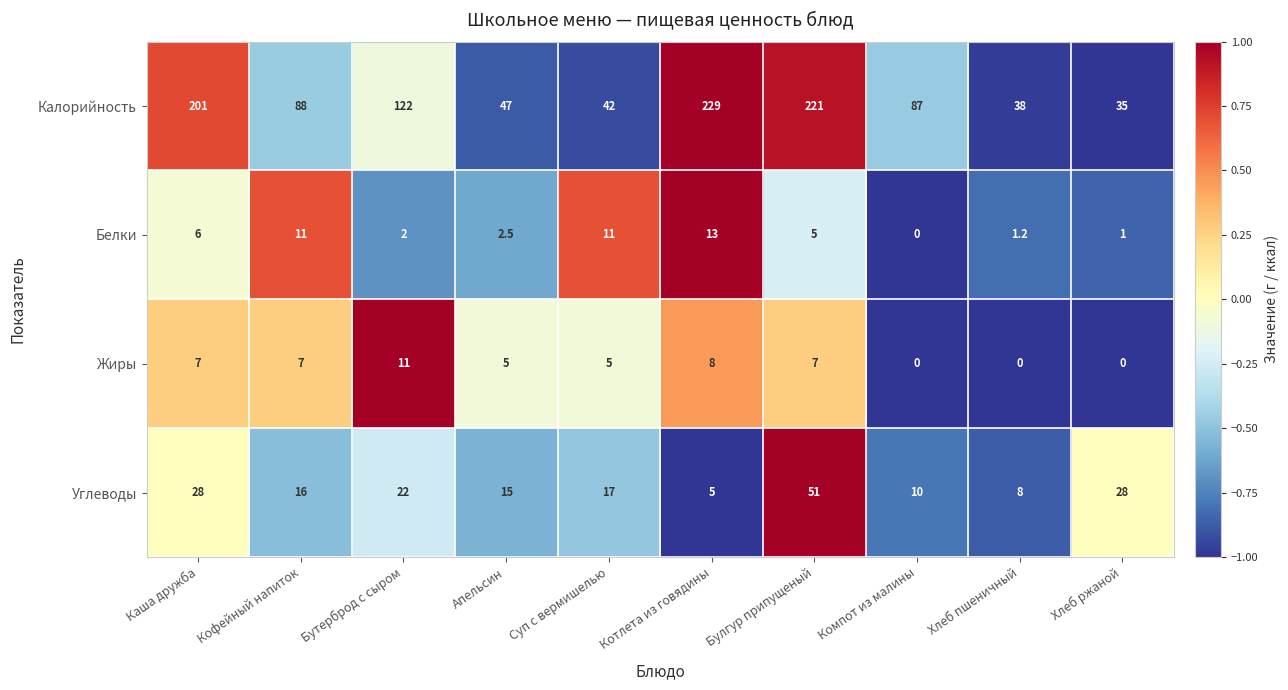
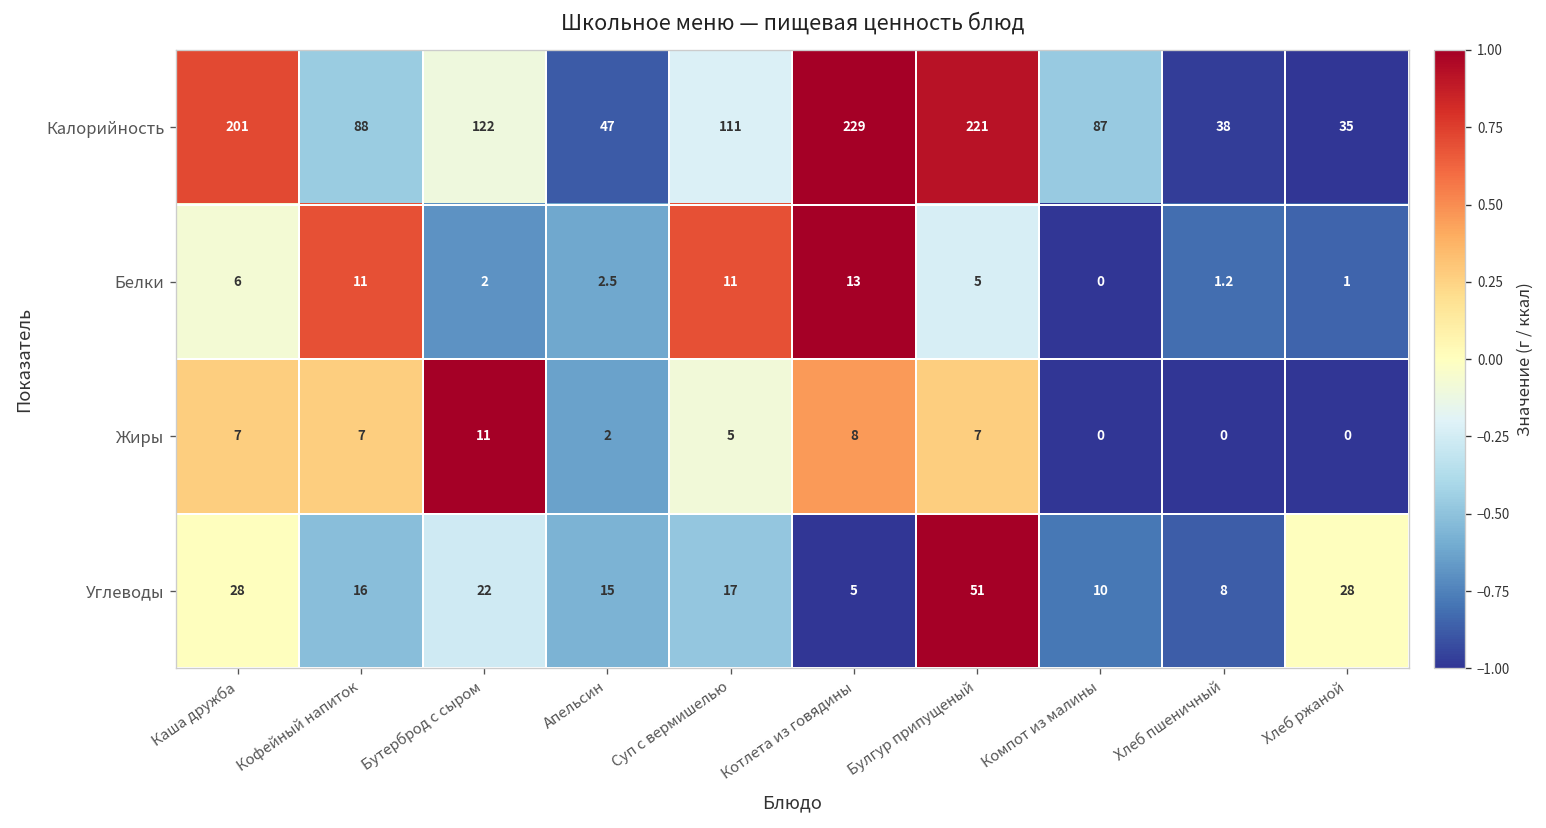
  {
    "Калорийность": {
      "Каша дружба": 201,
      "Кофейный напиток": 88,
      "Бутерброд с сыром": 122,
      "Апельсин": 47,
-     "Суп с вермишелью": 42,
+     "Суп с вермишелью": 111,
      "Котлета из говядины": 229,
      "Булгур припущеный": 221,
      "Компот из малины": 87,
      "Хлеб пшеничный": 38,
      "Хлеб ржаной": 35
    },
    "Белки": {
      "Каша дружба": 6,
      "Кофейный напиток": 11,
      "Бутерброд с сыром": 2,
      "Апельсин": 2.5,
      "Суп с вермишелью": 11,
      "Котлета из говядины": 13,
      "Булгур припущеный": 5,
      "Компот из малины": 0,
      "Хлеб пшеничный": 1.2,
      "Хлеб ржаной": 1
    },
    "Жиры": {
      "Каша дружба": 7,
      "Кофейный напиток": 7,
      "Бутерброд с сыром": 11,
-     "Апельсин": 5,
+     "Апельсин": 2,
      "Суп с вермишелью": 5,
      "Котлета из говядины": 8,
      "Булгур припущеный": 7,
      "Компот из малины": 0,
      "Хлеб пшеничный": 0,
      "Хлеб ржаной": 0
    },
    "Углеводы": {
      "Каша дружба": 28,
      "Кофейный напиток": 16,
      "Бутерброд с сыром": 22,
      "Апельсин": 15,
      "Суп с вермишелью": 17,
      "Котлета из говядины": 5,
      "Булгур припущеный": 51,
      "Компот из малины": 10,
      "Хлеб пшеничный": 8,
      "Хлеб ржаной": 28
    }
  }
